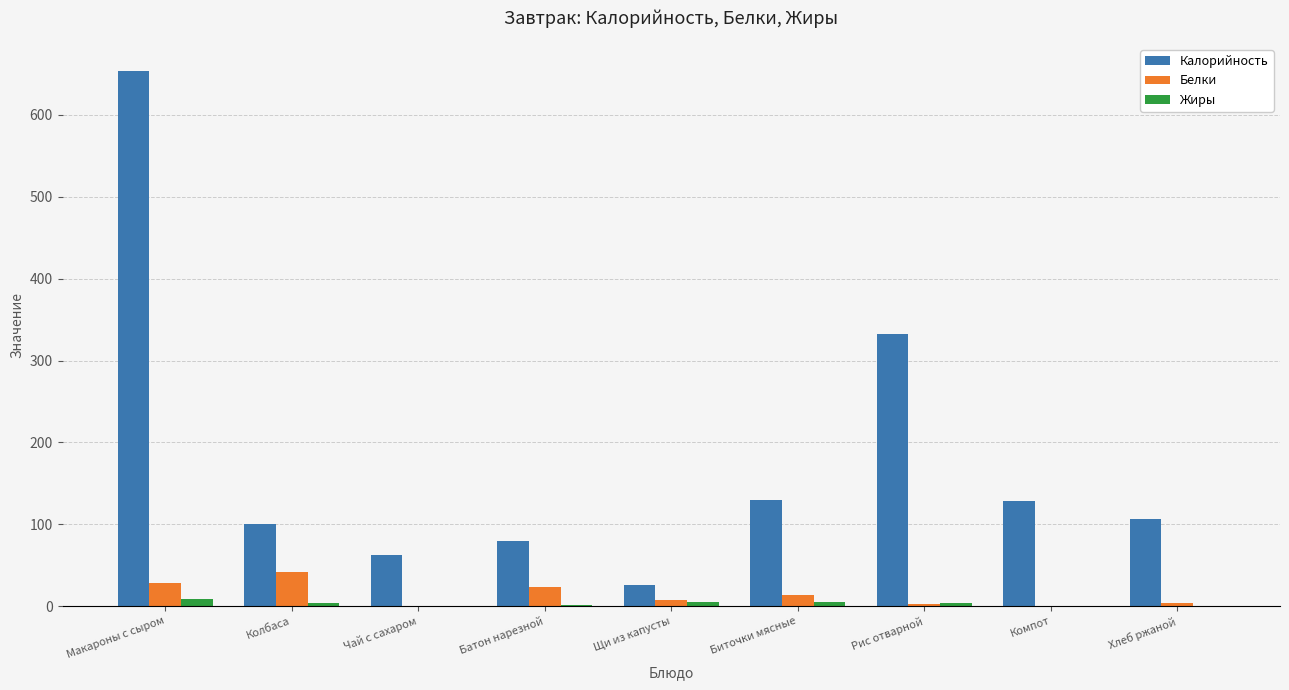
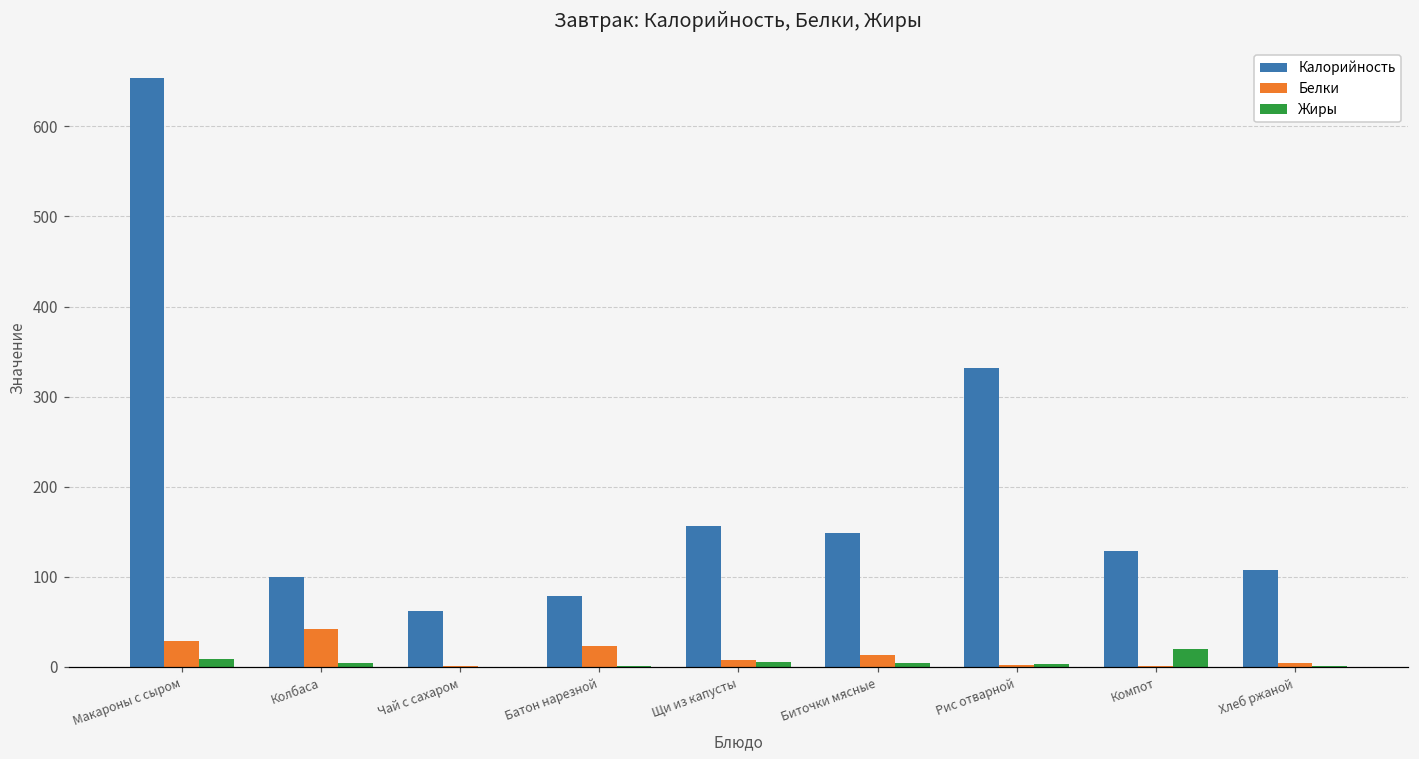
  {
    "Калорийность": {
      "Макароны с сыром": 650,
      "Колбаса": 100,
      "Чай с сахаром": 60,
      "Батон нарезной": 80,
-     "Щи из капусты": 30,
-     "Биточки мясные": 130,
+     "Щи из капусты": 160,
+     "Биточки мясные": 150,
      "Рис отварной": 330,
      "Компот": 130,
      "Хлеб ржаной": 110
    },
    "Белки": {
      "Макароны с сыром": 30,
      "Колбаса": 40,
      "Батон нарезной": 20,
      "Щи из капусты": 10,
      "Биточки мясные": 10,
      "Хлеб ржаной": 0
    },
    "Жиры": {
      "Макароны с сыром": 10,
      "Колбаса": 0,
      "Чай с сахаром": 0,
      "Щи из капусты": 0,
      "Биточки мясные": 0,
      "Рис отварной": 0,
-     "Компот": 0
+     "Компот": 20
    }
  }
